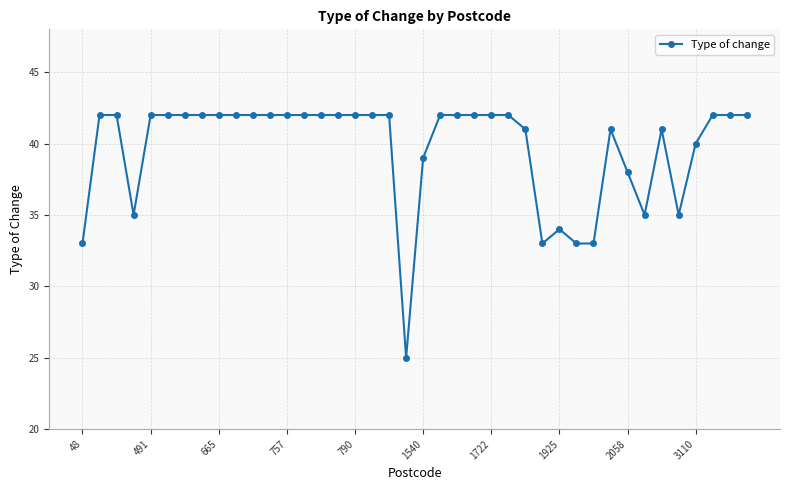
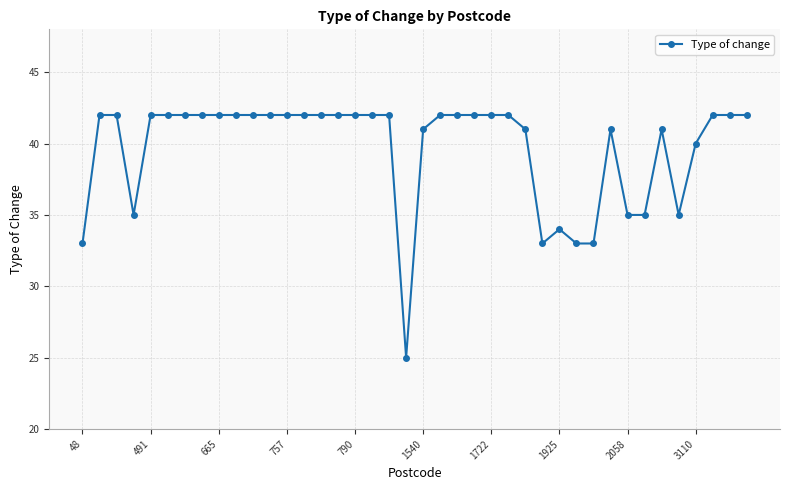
  {
    "48": 33,
    "491": 42,
    "665": 42,
    "757": 42,
    "790": 42,
-   "1540": 39,
+   "1540": 41,
    "1722": 42,
    "1925": 34,
-   "2058": 38,
+   "2058": 35,
    "3110": 40
  }
